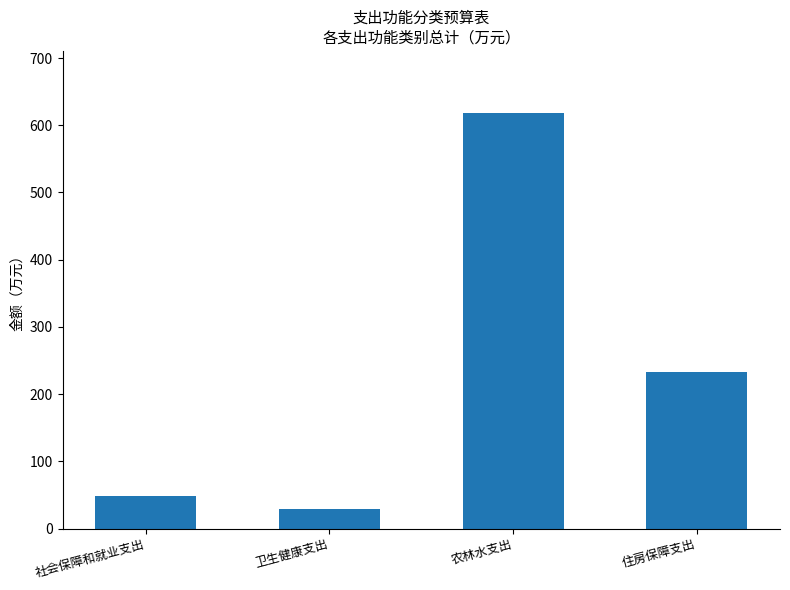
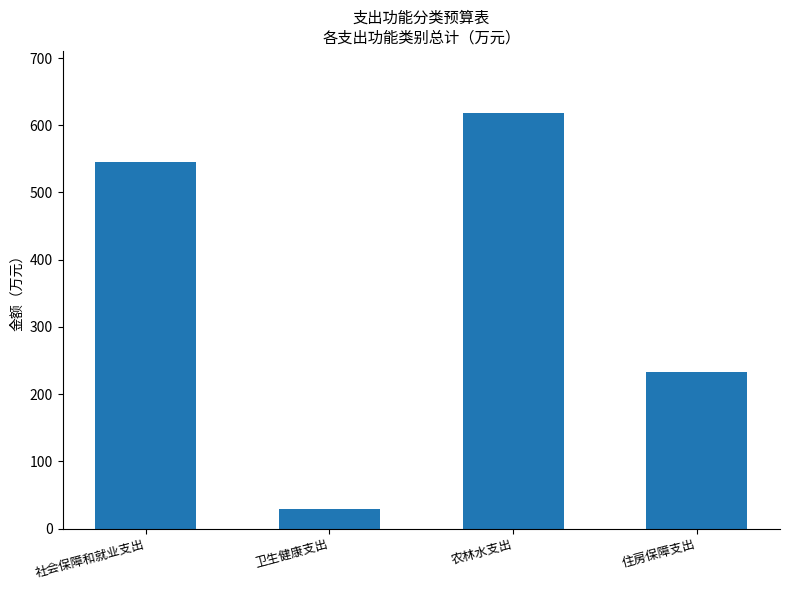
  {
-   "社会保障和就业支出": 50,
+   "社会保障和就业支出": 540,
    "卫生健康支出": 30,
    "农林水支出": 620,
    "住房保障支出": 230
  }
